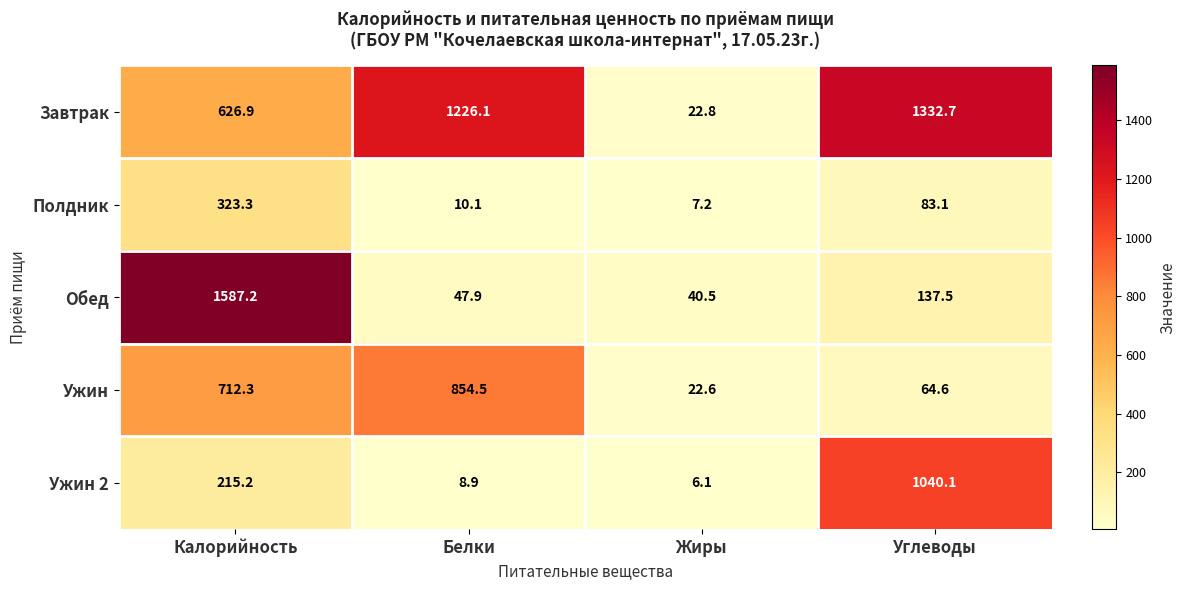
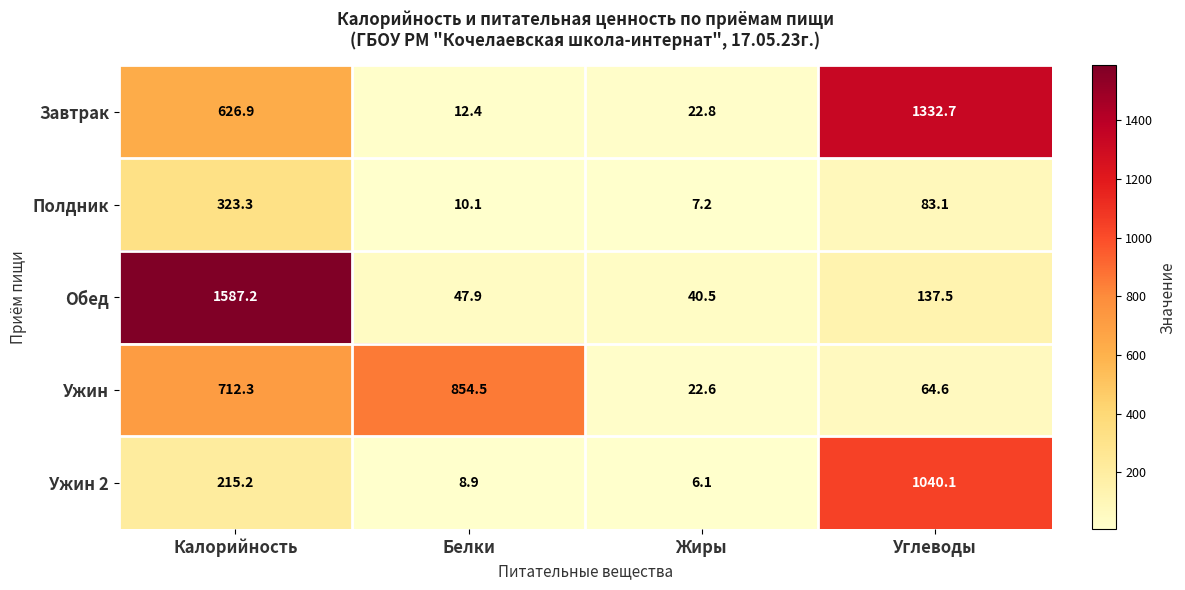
  {
    "Завтрак": {
      "Калорийность": 626.9,
-     "Белки": 1226.1,
+     "Белки": 12.4,
      "Жиры": 22.8,
      "Углеводы": 1332.7
    },
    "Полдник": {
      "Калорийность": 323.3,
      "Белки": 10.1,
      "Жиры": 7.2,
      "Углеводы": 83.1
    },
    "Обед": {
      "Калорийность": 1587.2,
      "Белки": 47.9,
      "Жиры": 40.5,
      "Углеводы": 137.5
    },
    "Ужин": {
      "Калорийность": 712.3,
      "Белки": 854.5,
      "Жиры": 22.6,
      "Углеводы": 64.6
    },
    "Ужин 2": {
      "Калорийность": 215.2,
      "Белки": 8.9,
      "Жиры": 6.1,
      "Углеводы": 1040.1
    }
  }
